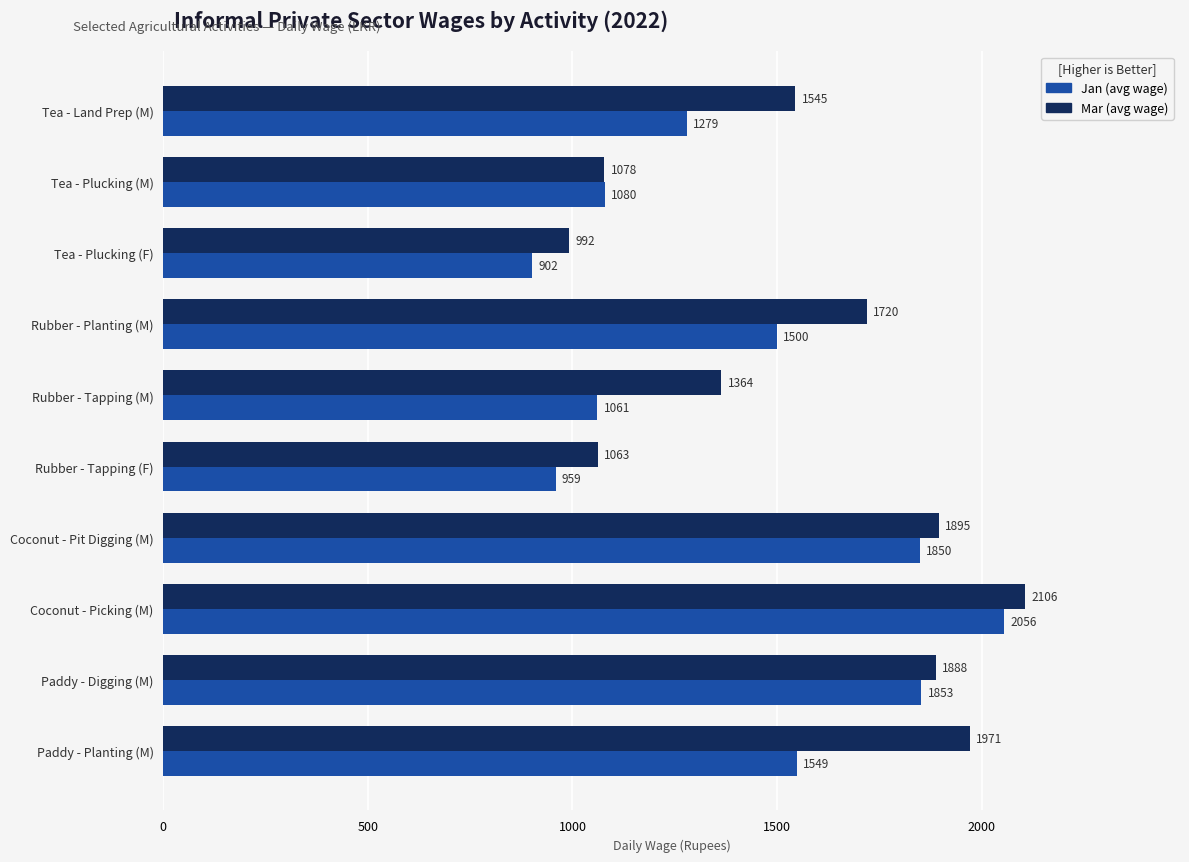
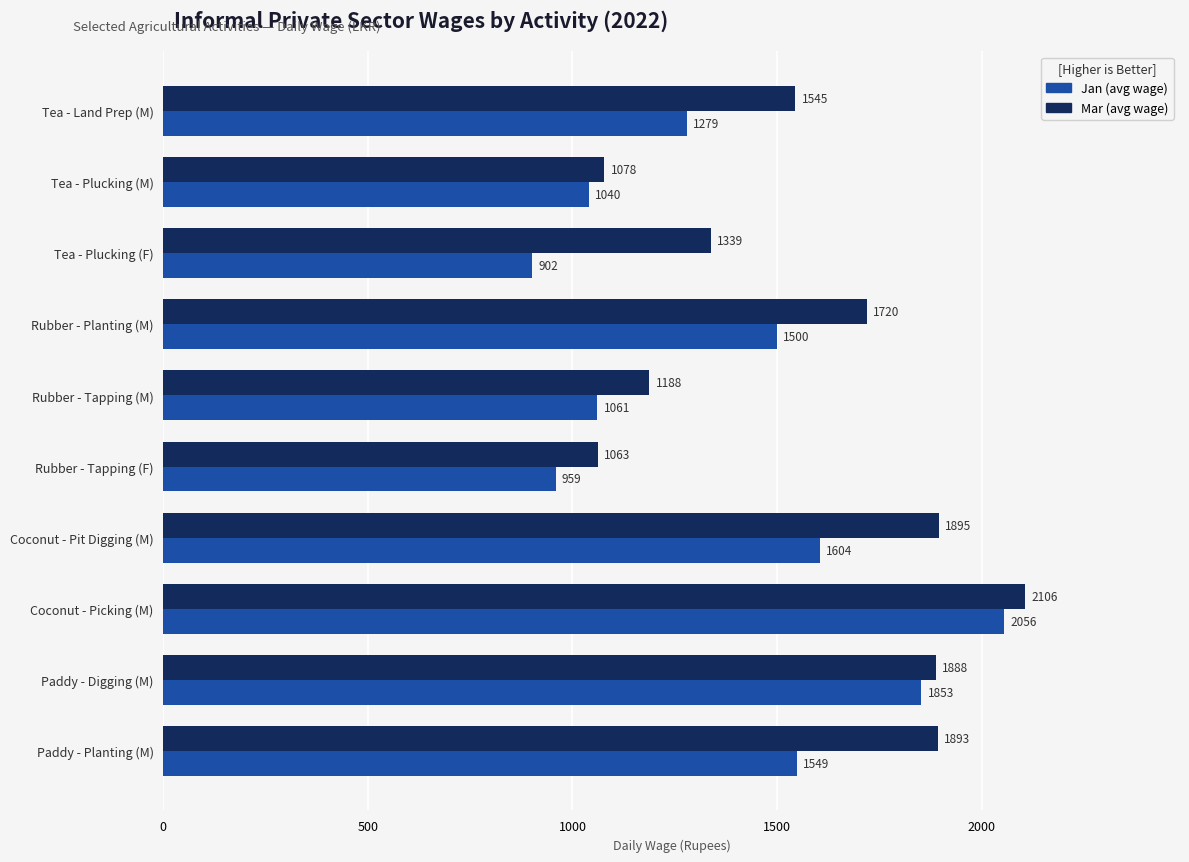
  {
    "Jan (avg wage)": {
      "Tea - Land Prep (M)": 1279,
-     "Tea - Plucking (M)": 1080,
+     "Tea - Plucking (M)": 1040,
      "Tea - Plucking (F)": 902,
      "Rubber - Planting (M)": 1500,
      "Rubber - Tapping (M)": 1061,
      "Rubber - Tapping (F)": 959,
-     "Coconut - Pit Digging (M)": 1850,
+     "Coconut - Pit Digging (M)": 1604,
      "Coconut - Picking (M)": 2056,
      "Paddy - Digging (M)": 1853,
      "Paddy - Planting (M)": 1549
    },
    "Mar (avg wage)": {
      "Tea - Land Prep (M)": 1545,
      "Tea - Plucking (M)": 1078,
-     "Tea - Plucking (F)": 992,
+     "Tea - Plucking (F)": 1339,
      "Rubber - Planting (M)": 1720,
-     "Rubber - Tapping (M)": 1364,
+     "Rubber - Tapping (M)": 1188,
      "Rubber - Tapping (F)": 1063,
      "Coconut - Pit Digging (M)": 1895,
      "Coconut - Picking (M)": 2106,
      "Paddy - Digging (M)": 1888,
-     "Paddy - Planting (M)": 1971
+     "Paddy - Planting (M)": 1893
    }
  }
